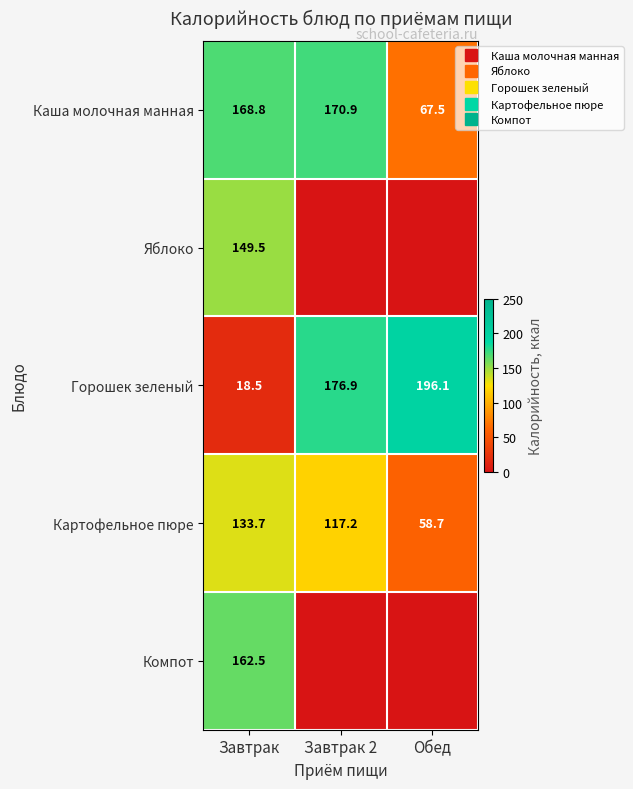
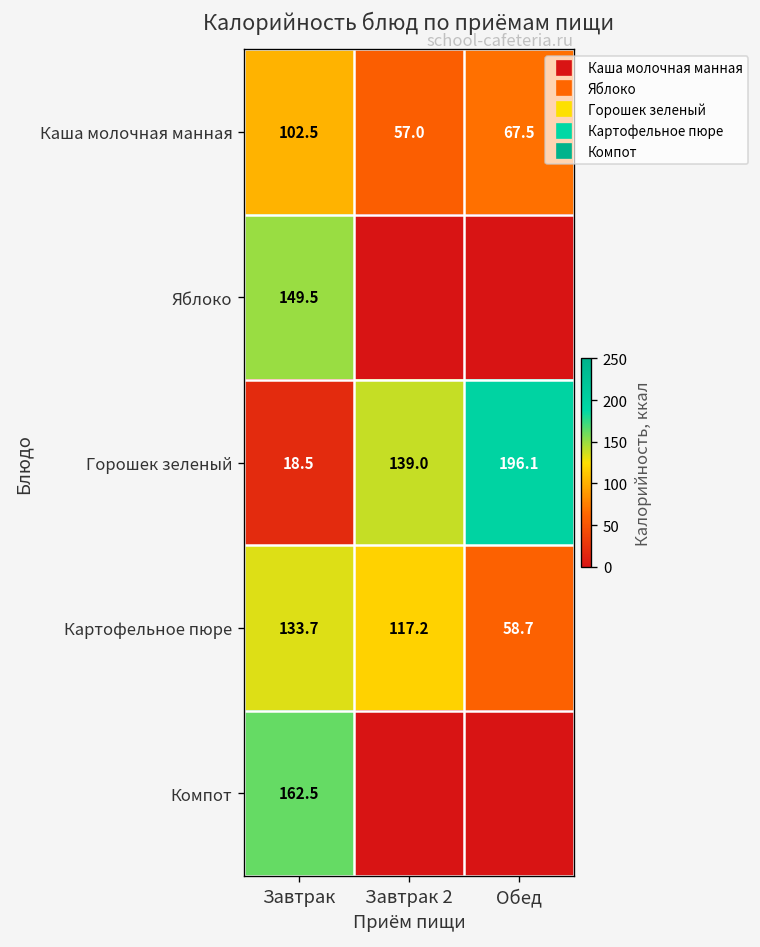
  {
    "Каша молочная манная": {
-     "Завтрак": 168.8,
-     "Завтрак 2": 170.9,
+     "Завтрак": 102.5,
+     "Завтрак 2": 57.0,
      "Обед": 67.5
    },
    "Яблоко": {
      "Завтрак": 149.5
    },
    "Горошек зеленый": {
      "Завтрак": 18.5,
-     "Завтрак 2": 176.9,
+     "Завтрак 2": 139.0,
      "Обед": 196.1
    },
    "Картофельное пюре": {
      "Завтрак": 133.7,
      "Завтрак 2": 117.2,
      "Обед": 58.7
    },
    "Компот": {
      "Завтрак": 162.5
    }
  }
